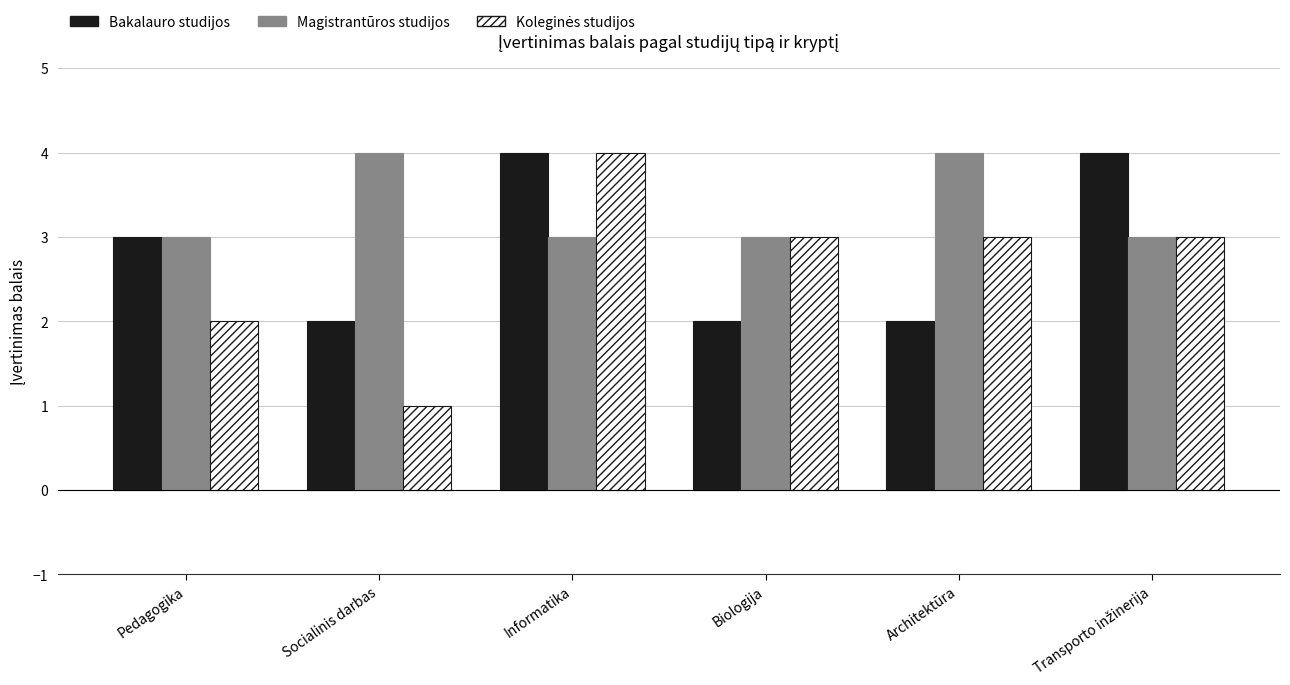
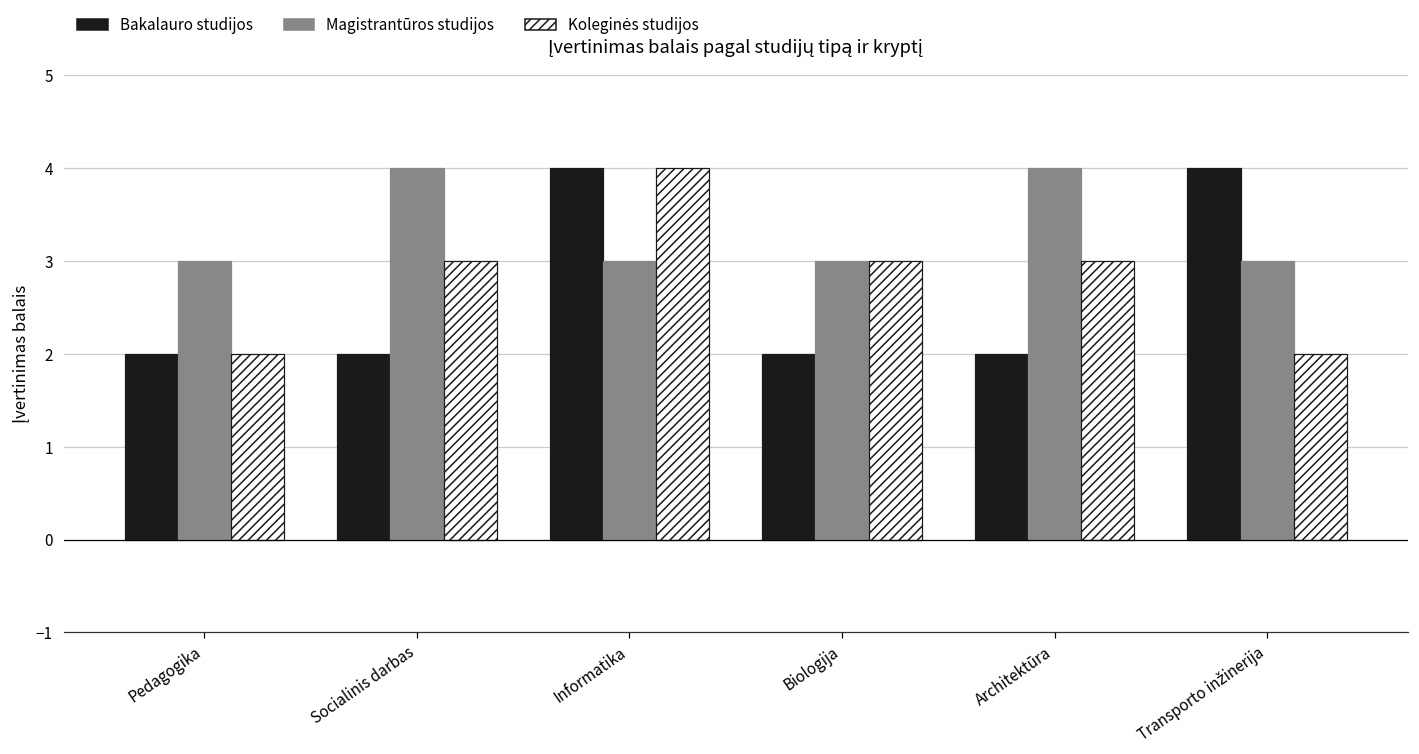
  {
    "Bakalauro studijos": {
-     "Pedagogika": 3,
+     "Pedagogika": 2,
      "Socialinis darbas": 2,
      "Informatika": 4,
      "Biologija": 2,
      "Architektūra": 2,
      "Transporto inžinerija": 4
    },
    "Magistrantūros studijos": {
      "Pedagogika": 3,
      "Socialinis darbas": 4,
      "Informatika": 3,
      "Biologija": 3,
      "Architektūra": 4,
      "Transporto inžinerija": 3
    },
    "Koleginės studijos": {
      "Pedagogika": 2,
-     "Socialinis darbas": 1,
+     "Socialinis darbas": 3,
      "Informatika": 4,
      "Biologija": 3,
      "Architektūra": 3,
-     "Transporto inžinerija": 3
+     "Transporto inžinerija": 2
    }
  }
